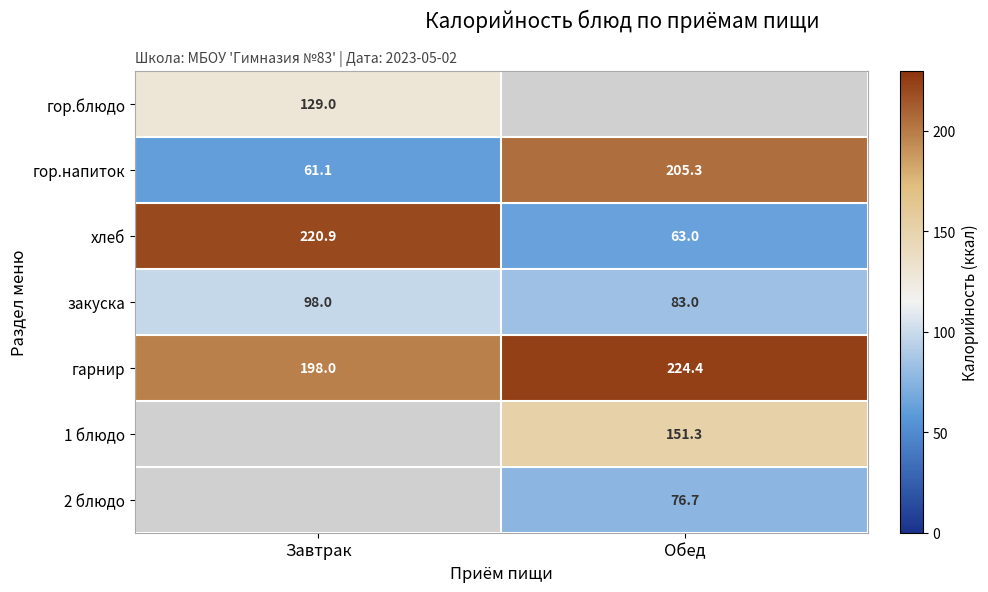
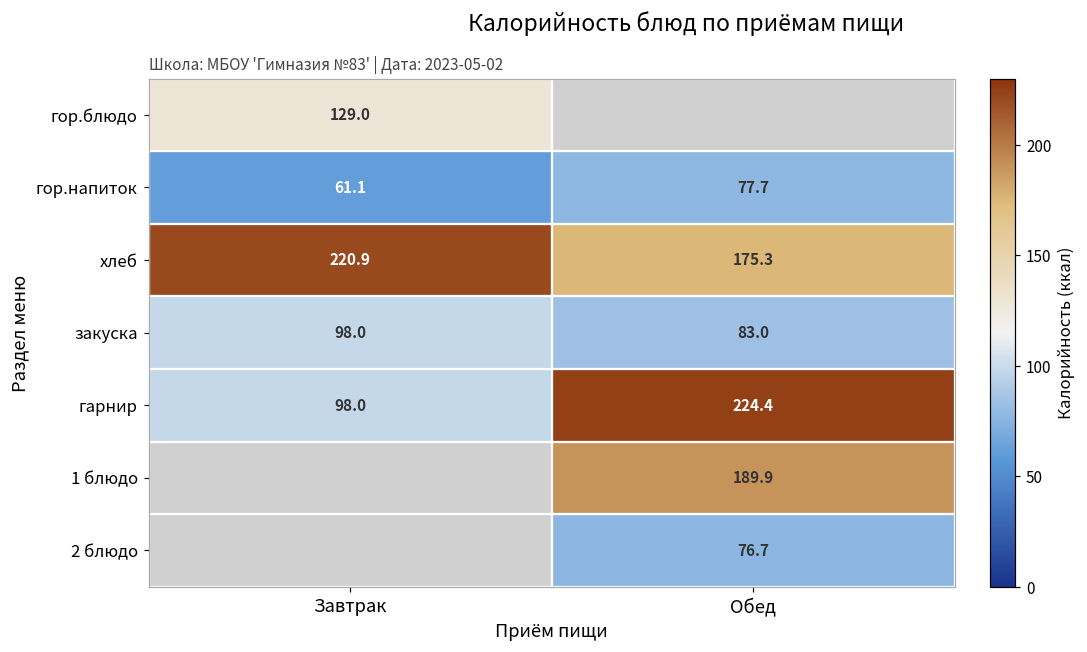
  {
    "гор.блюдо": {
      "Завтрак": 129.0
    },
    "гор.напиток": {
      "Завтрак": 61.1,
-     "Обед": 205.3
+     "Обед": 77.7
    },
    "хлеб": {
      "Завтрак": 220.9,
-     "Обед": 63.0
+     "Обед": 175.3
    },
    "закуска": {
      "Завтрак": 98.0,
      "Обед": 83.0
    },
    "гарнир": {
-     "Завтрак": 198.0,
+     "Завтрак": 98.0,
      "Обед": 224.4
    },
    "1 блюдо": {
-     "Обед": 151.3
+     "Обед": 189.9
    },
    "2 блюдо": {
      "Обед": 76.7
    }
  }
